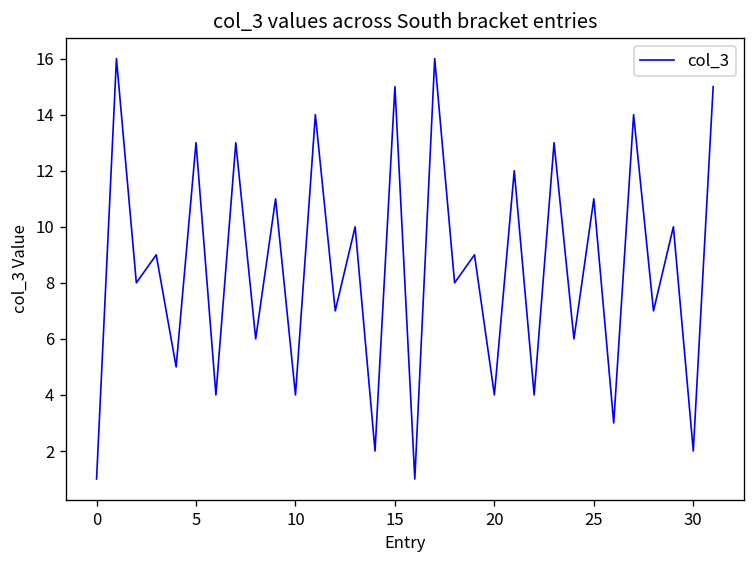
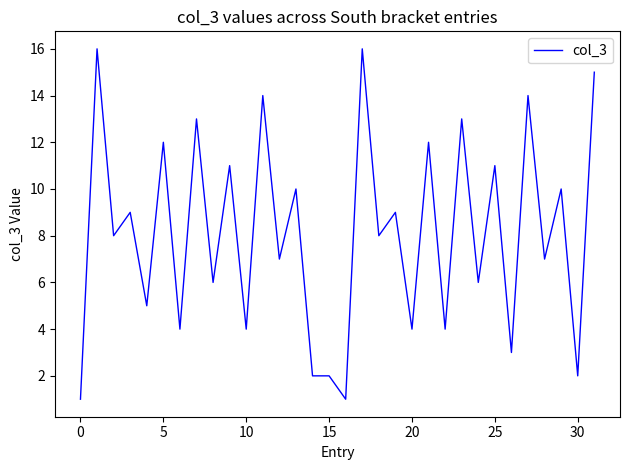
  {
    "0": 1,
-   "5": 13,
+   "5": 12,
    "10": 4,
-   "15": 15,
+   "15": 2,
    "20": 4,
    "25": 11,
    "30": 2
  }
